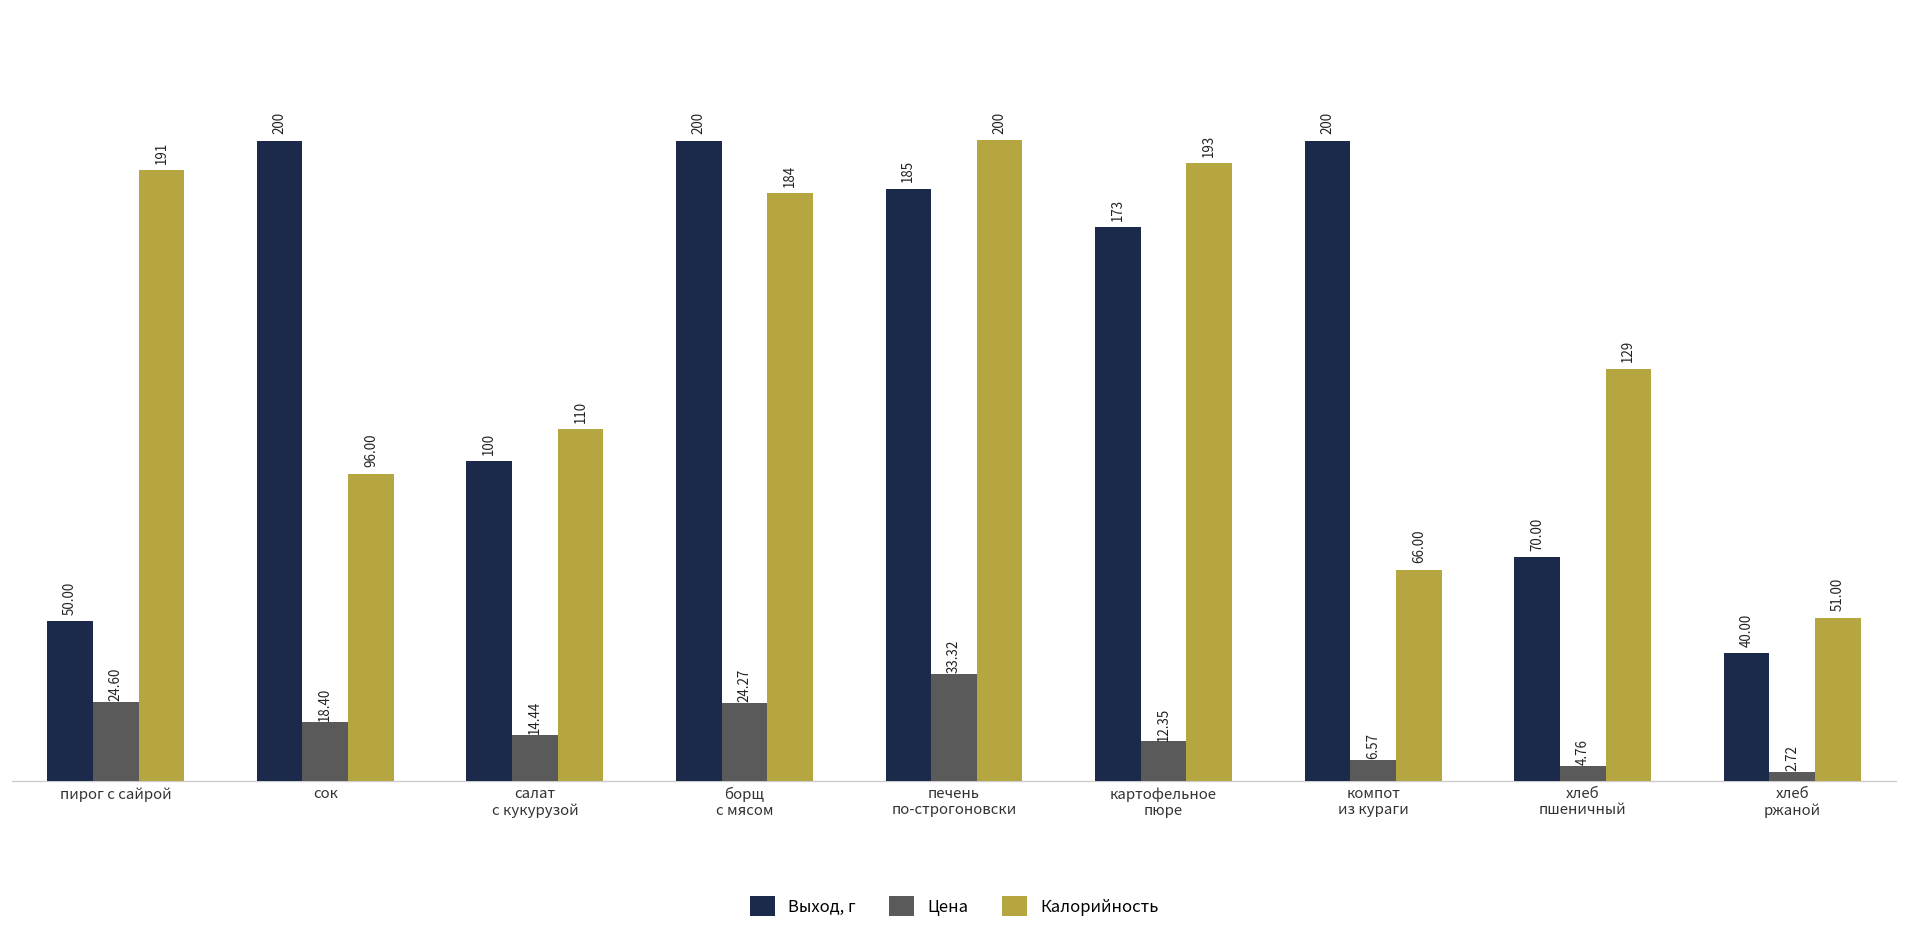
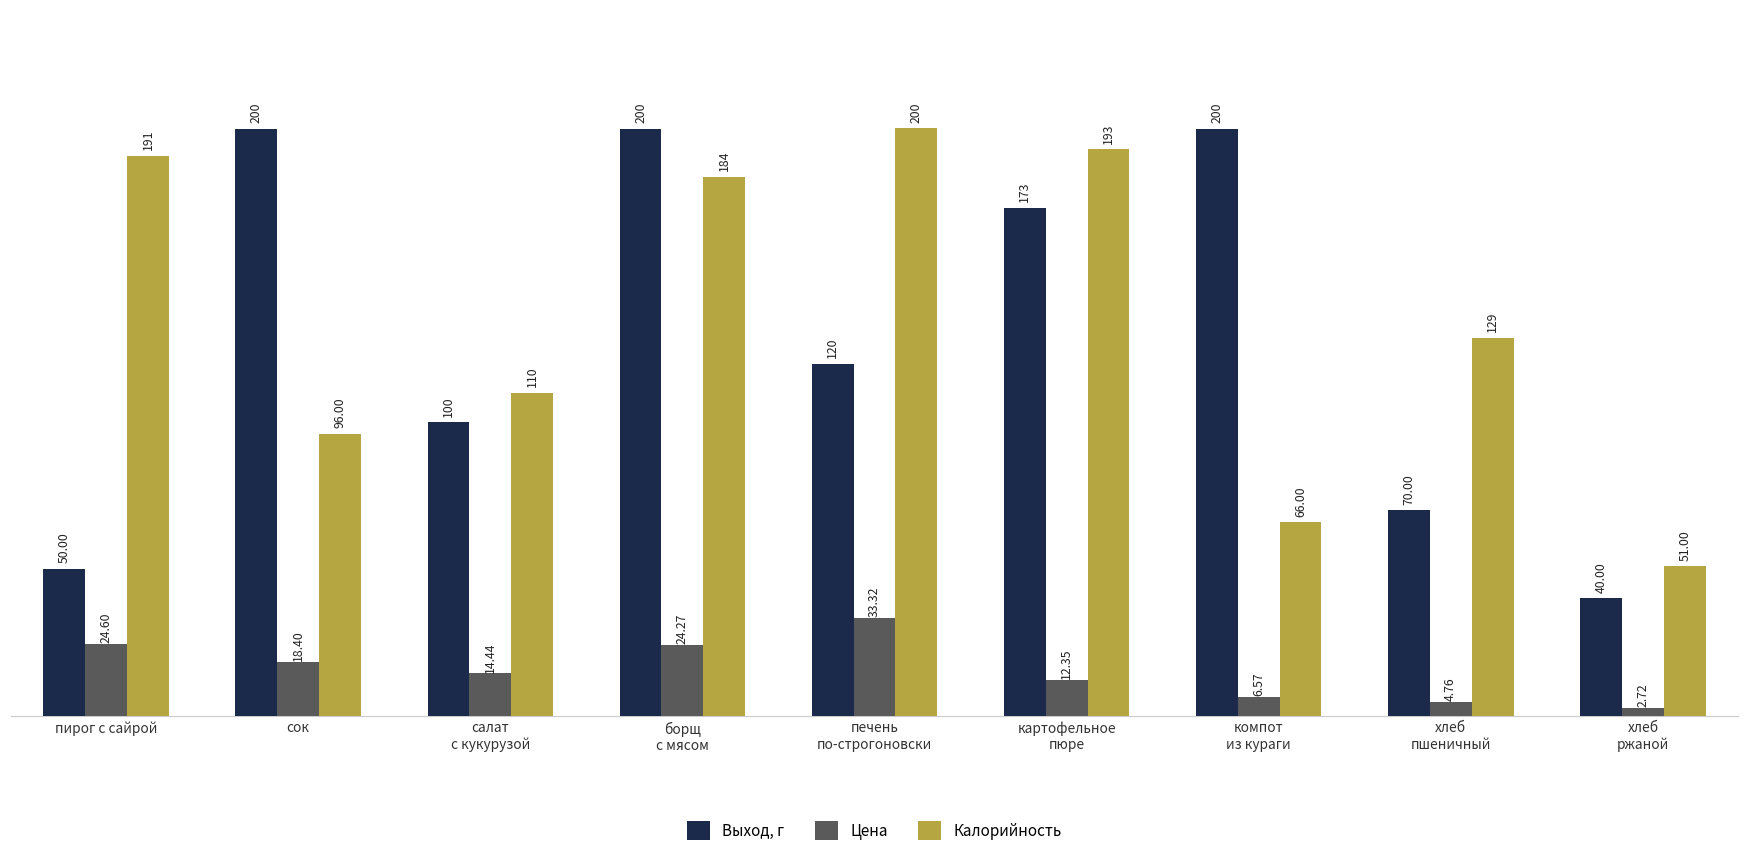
  {
    "Выход, г": {
      "пирог с сайрой": 50.00,
      "сок": 200,
      "салат с кукурузой": 100,
      "борщ с мясом": 200,
-     "печень по-строгоновски": 185,
+     "печень по-строгоновски": 120,
      "картофельное пюре": 173,
      "компот из кураги": 200,
      "хлеб пшеничный": 70.00,
      "хлеб ржаной": 40.00
    },
    "Цена": {
      "пирог с сайрой": 24.60,
      "сок": 18.40,
      "салат с кукурузой": 14.44,
      "борщ с мясом": 24.27,
      "печень по-строгоновски": 33.32,
      "картофельное пюре": 12.35,
      "компот из кураги": 6.57,
      "хлеб пшеничный": 4.76,
      "хлеб ржаной": 2.72
    },
    "Калорийность": {
      "пирог с сайрой": 191,
      "сок": 96.00,
      "салат с кукурузой": 110,
      "борщ с мясом": 184,
      "печень по-строгоновски": 200,
      "картофельное пюре": 193,
      "компот из кураги": 66.00,
      "хлеб пшеничный": 129,
      "хлеб ржаной": 51.00
    }
  }
